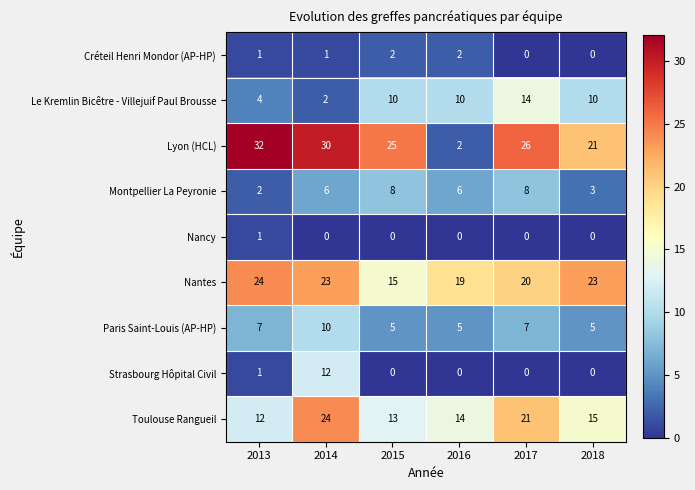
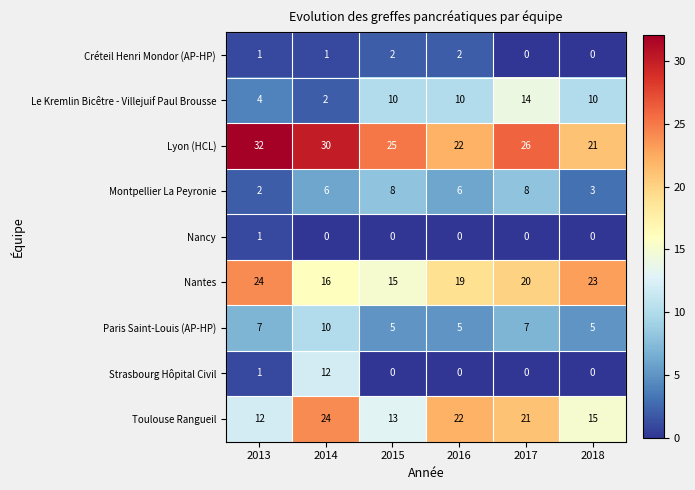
  {
    "Créteil Henri Mondor (AP-HP)": {
      "2013": 1,
      "2014": 1,
      "2015": 2,
      "2016": 2,
      "2017": 0,
      "2018": 0
    },
    "Le Kremlin Bicêtre - Villejuif Paul Brousse": {
      "2013": 4,
      "2014": 2,
      "2015": 10,
      "2016": 10,
      "2017": 14,
      "2018": 10
    },
    "Lyon (HCL)": {
      "2013": 32,
      "2014": 30,
      "2015": 25,
-     "2016": 2,
+     "2016": 22,
      "2017": 26,
      "2018": 21
    },
    "Montpellier La Peyronie": {
      "2013": 2,
      "2014": 6,
      "2015": 8,
      "2016": 6,
      "2017": 8,
      "2018": 3
    },
    "Nancy": {
      "2013": 1,
      "2014": 0,
      "2015": 0,
      "2016": 0,
      "2017": 0,
      "2018": 0
    },
    "Nantes": {
      "2013": 24,
-     "2014": 23,
+     "2014": 16,
      "2015": 15,
      "2016": 19,
      "2017": 20,
      "2018": 23
    },
    "Paris Saint-Louis (AP-HP)": {
      "2013": 7,
      "2014": 10,
      "2015": 5,
      "2016": 5,
      "2017": 7,
      "2018": 5
    },
    "Strasbourg Hôpital Civil": {
      "2013": 1,
      "2014": 12,
      "2015": 0,
      "2016": 0,
      "2017": 0,
      "2018": 0
    },
    "Toulouse Rangueil": {
      "2013": 12,
      "2014": 24,
      "2015": 13,
-     "2016": 14,
+     "2016": 22,
      "2017": 21,
      "2018": 15
    }
  }
